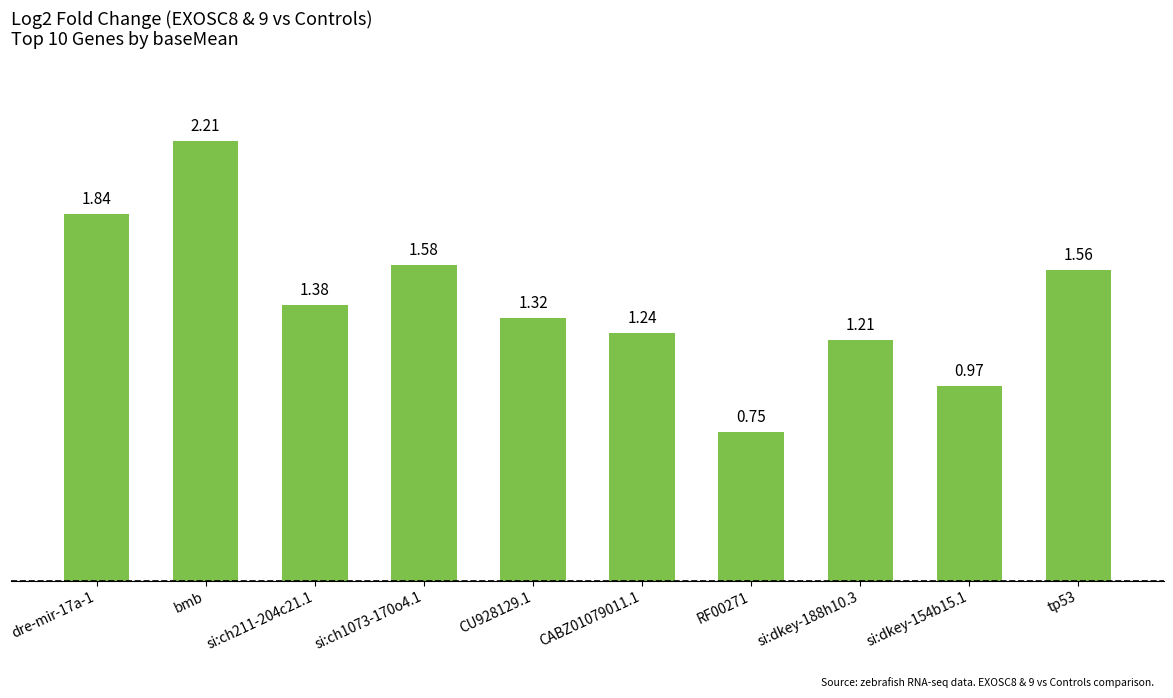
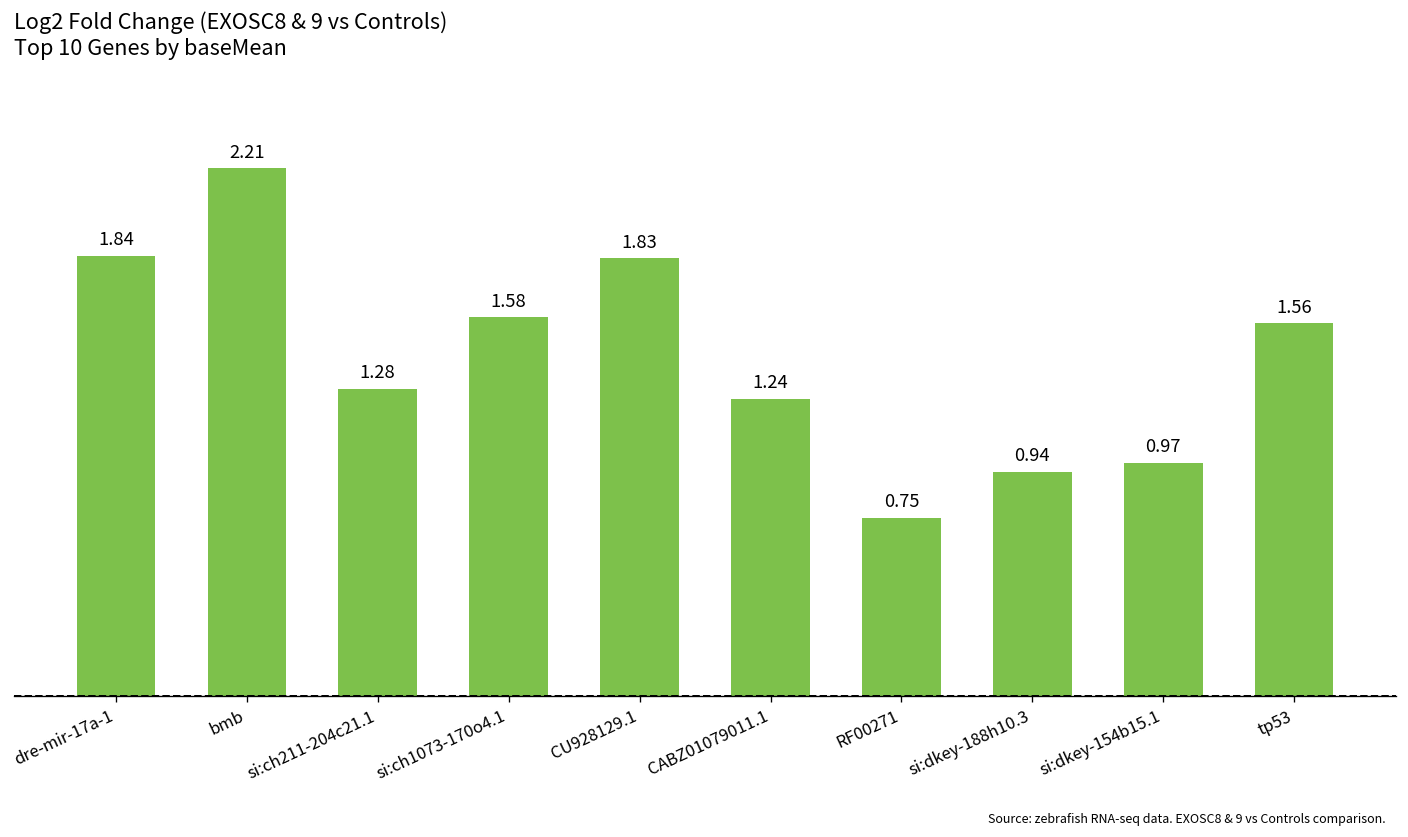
  {
    "dre-mir-17a-1": 1.84,
    "bmb": 2.21,
-   "si:ch211-204c21.1": 1.38,
+   "si:ch211-204c21.1": 1.28,
    "si:ch1073-170o4.1": 1.58,
-   "CU928129.1": 1.32,
+   "CU928129.1": 1.83,
    "CABZ01079011.1": 1.24,
    "RF00271": 0.75,
-   "si:dkey-188h10.3": 1.21,
+   "si:dkey-188h10.3": 0.94,
    "si:dkey-154b15.1": 0.97,
    "tp53": 1.56
  }
